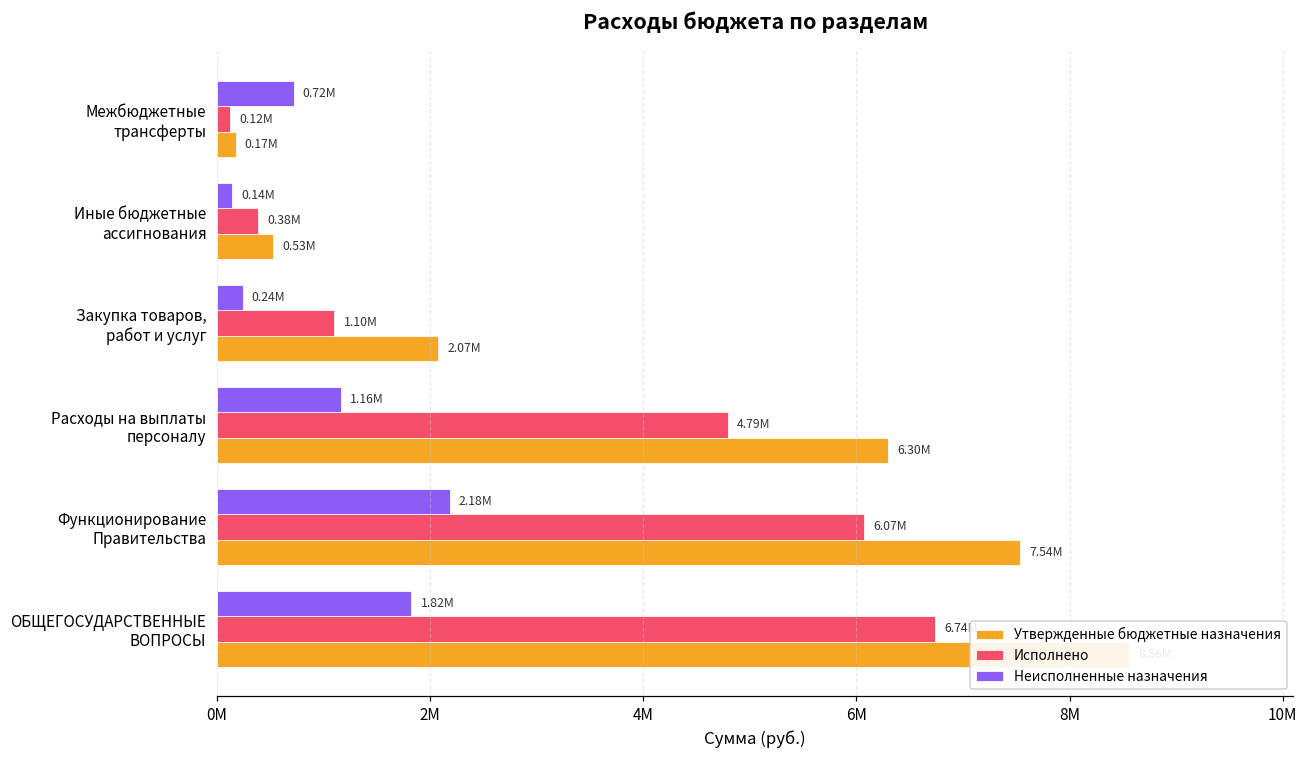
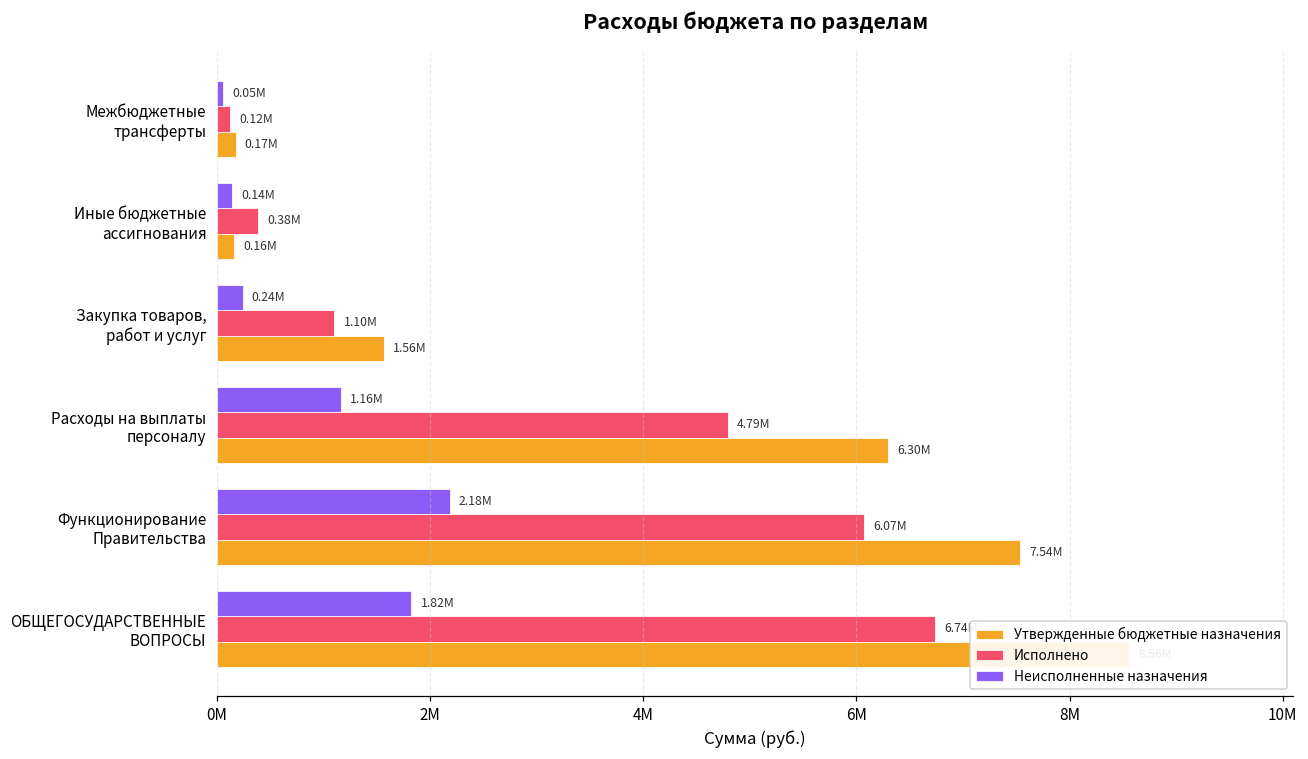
  {
    "Утвержденные бюджетные назначения": {
      "Межбюджетные трансферты": "0.17M",
-     "Иные бюджетные ассигнования": "0.53M",
-     "Закупка товаров, работ и услуг": "2.07M",
+     "Иные бюджетные ассигнования": "0.16M",
+     "Закупка товаров, работ и услуг": "1.56M",
      "Расходы на выплаты персоналу": "6.30M",
      "Функционирование Правительства": "7.54M"
    },
    "Исполнено": {
      "Межбюджетные трансферты": "0.12M",
      "Иные бюджетные ассигнования": "0.38M",
      "Закупка товаров, работ и услуг": "1.10M",
      "Расходы на выплаты персоналу": "4.79M",
      "Функционирование Правительства": "6.07M"
    },
    "Неисполненные назначения": {
-     "Межбюджетные трансферты": "0.72M",
+     "Межбюджетные трансферты": "0.05M",
      "Иные бюджетные ассигнования": "0.14M",
      "Закупка товаров, работ и услуг": "0.24M",
      "Расходы на выплаты персоналу": "1.16M",
      "Функционирование Правительства": "2.18M",
      "ОБЩЕГОСУДАРСТВЕННЫЕ ВОПРОСЫ": "1.82M"
    }
  }
